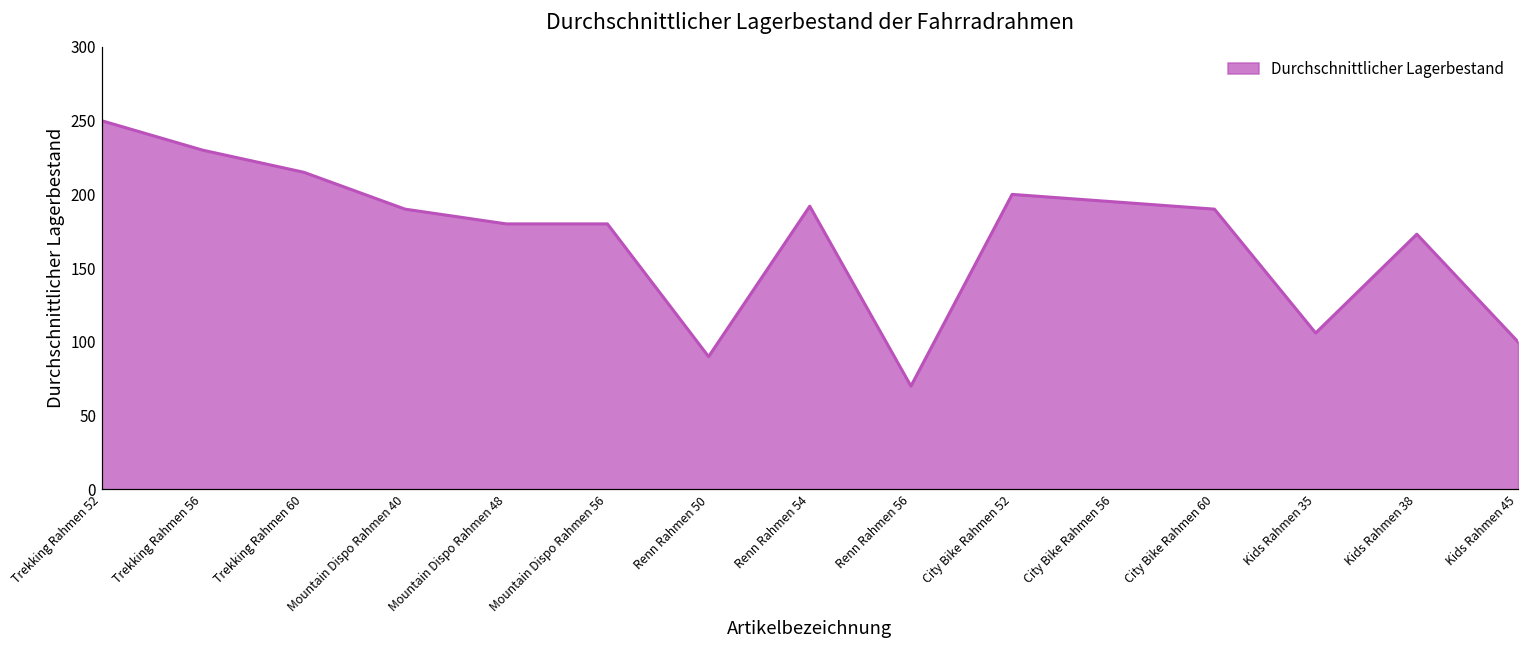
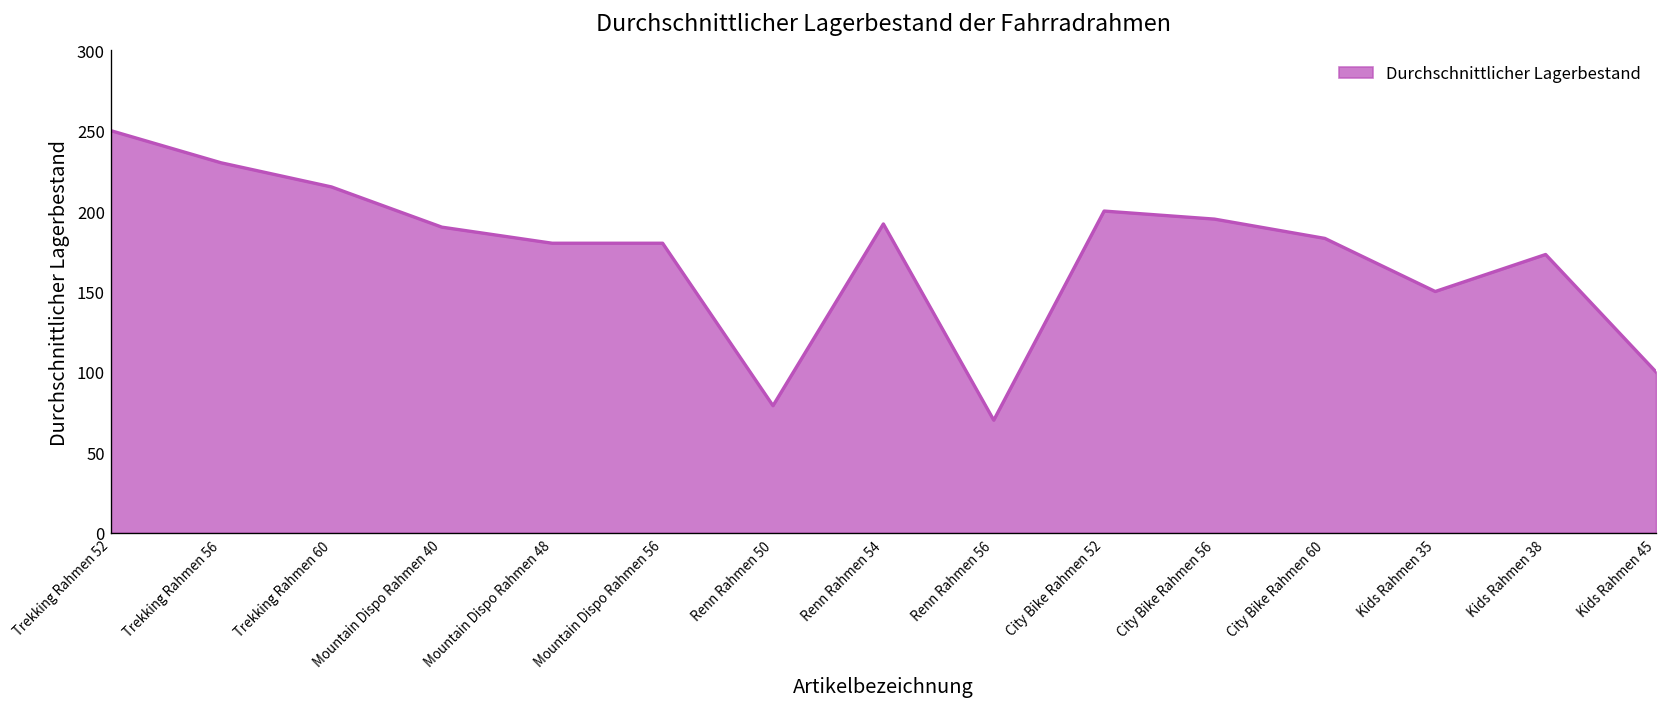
  {
    "Trekking Rahmen 52": 250,
    "Trekking Rahmen 56": 230,
    "Trekking Rahmen 60": 215,
    "Mountain Dispo Rahmen 40": 190,
    "Mountain Dispo Rahmen 48": 180,
    "Mountain Dispo Rahmen 56": 180,
-   "Renn Rahmen 50": 90,
+   "Renn Rahmen 50": 79,
    "Renn Rahmen 54": 192,
    "Renn Rahmen 56": 70,
    "City Bike Rahmen 52": 200,
    "City Bike Rahmen 56": 195,
-   "City Bike Rahmen 60": 190,
-   "Kids Rahmen 35": 106,
+   "City Bike Rahmen 60": 183,
+   "Kids Rahmen 35": 150,
    "Kids Rahmen 38": 173,
    "Kids Rahmen 45": 100
  }
